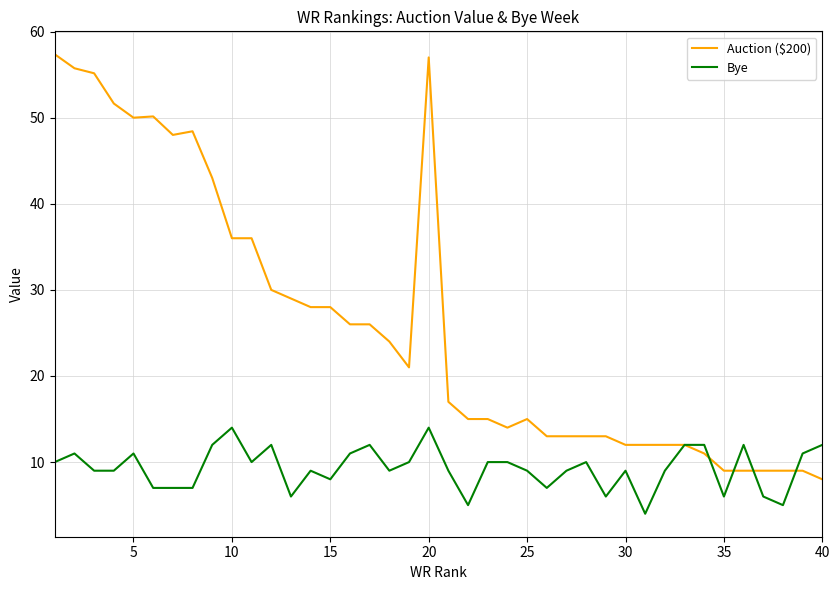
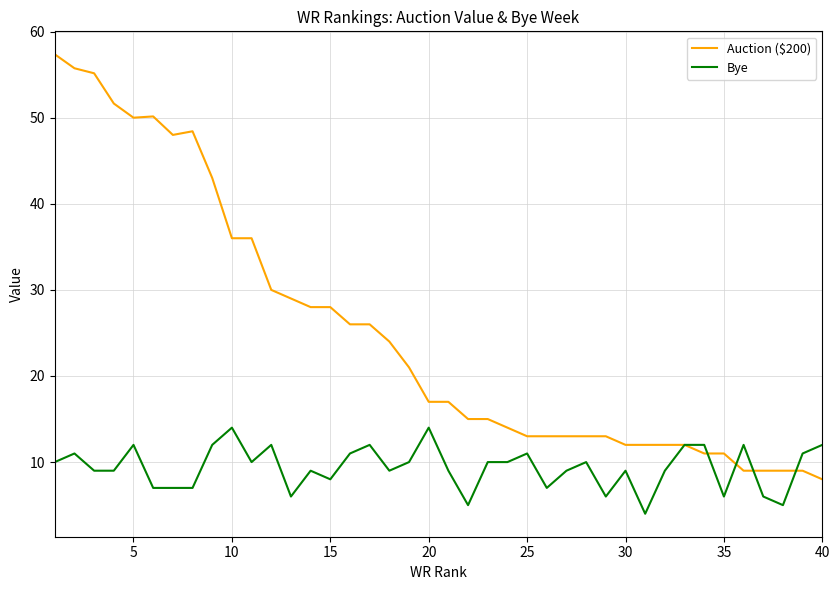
  {
    "Auction ($200)": {
      "5": 50,
      "10": 36,
      "15": 28,
-     "20": 57,
-     "25": 15,
+     "20": 17,
+     "25": 13,
      "30": 12,
-     "35": 9,
+     "35": 11,
      "40": 8
    },
    "Bye": {
-     "5": 11,
+     "5": 12,
      "10": 14,
      "15": 8,
      "20": 14,
-     "25": 9,
+     "25": 11,
      "30": 9,
      "35": 6,
      "40": 12
    }
  }
